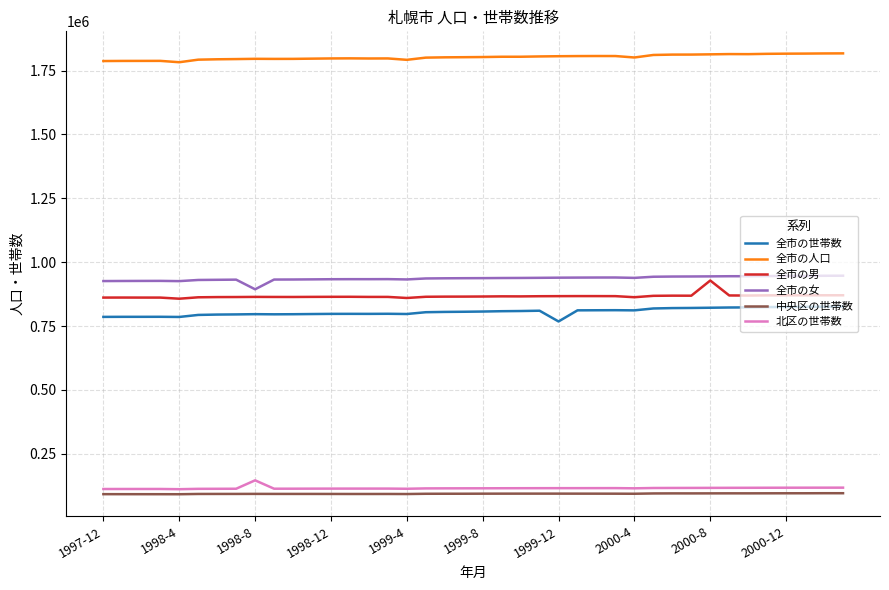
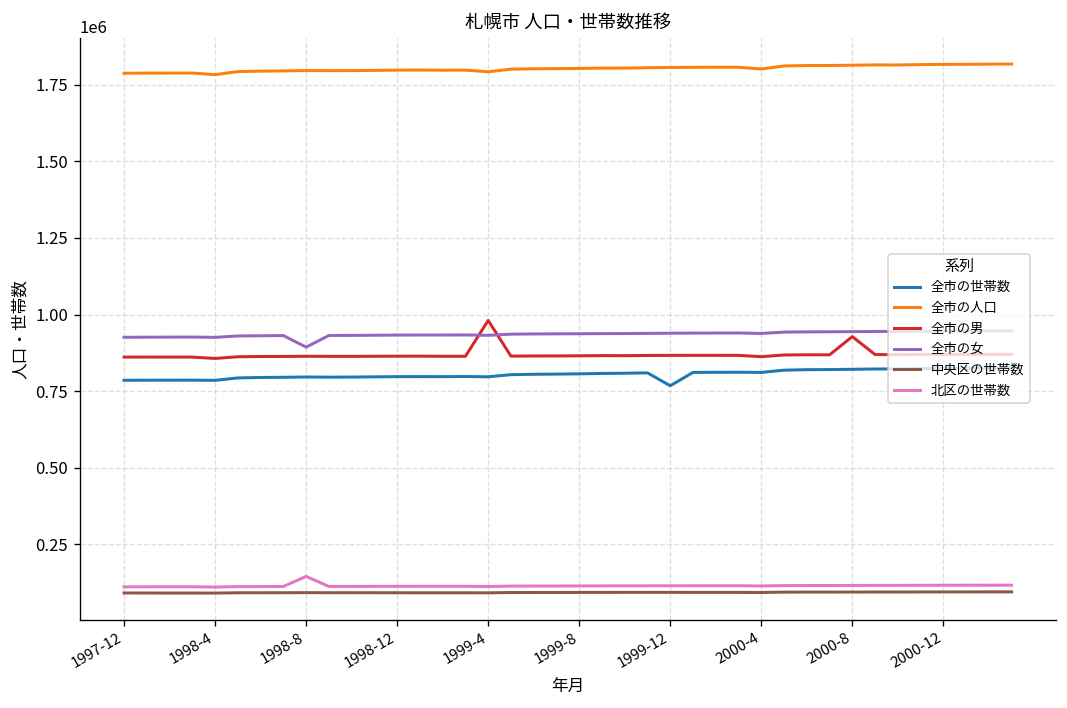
  {
    "全市の世帯数": {
      "1997-12": 790000,
      "1998-4": 790000,
      "1998-8": 800000,
      "1998-12": 800000,
      "1999-4": 800000,
      "1999-8": 810000,
      "1999-12": 770000,
      "2000-4": 810000,
      "2000-8": 820000
    },
    "全市の人口": {
      "1997-12": 1790000,
      "1998-4": 1780000,
      "1998-8": 1800000,
      "1998-12": 1800000,
      "1999-4": 1790000,
      "1999-8": 1800000,
      "1999-12": 1810000,
      "2000-4": 1800000,
      "2000-8": 1810000,
      "2000-12": 1820000
    },
    "全市の男": {
      "1997-12": 860000,
      "1998-4": 860000,
      "1998-8": 860000,
      "1998-12": 860000,
-     "1999-4": 860000,
+     "1999-4": 980000,
      "1999-8": 870000,
      "1999-12": 870000,
      "2000-4": 860000,
      "2000-8": 930000
    },
    "全市の女": {
      "1997-12": 930000,
      "1998-4": 930000,
      "1998-8": 890000,
      "1998-12": 930000,
      "1999-4": 930000,
      "1999-8": 940000,
      "1999-12": 940000,
      "2000-4": 940000,
      "2000-8": 940000
    },
    "中央区の世帯数": {
      "1997-12": 90000,
      "1998-4": 90000,
      "1998-8": 90000,
      "1998-12": 90000,
      "1999-4": 90000,
      "1999-8": 90000,
      "1999-12": 90000,
      "2000-4": 90000,
      "2000-8": 90000,
      "2000-12": 100000
    },
    "北区の世帯数": {
      "1997-12": 110000,
      "1998-4": 110000,
      "1998-8": 150000,
      "1998-12": 110000,
      "1999-4": 110000,
      "1999-8": 110000,
      "1999-12": 120000,
      "2000-4": 110000,
      "2000-8": 120000,
      "2000-12": 120000
    }
  }
